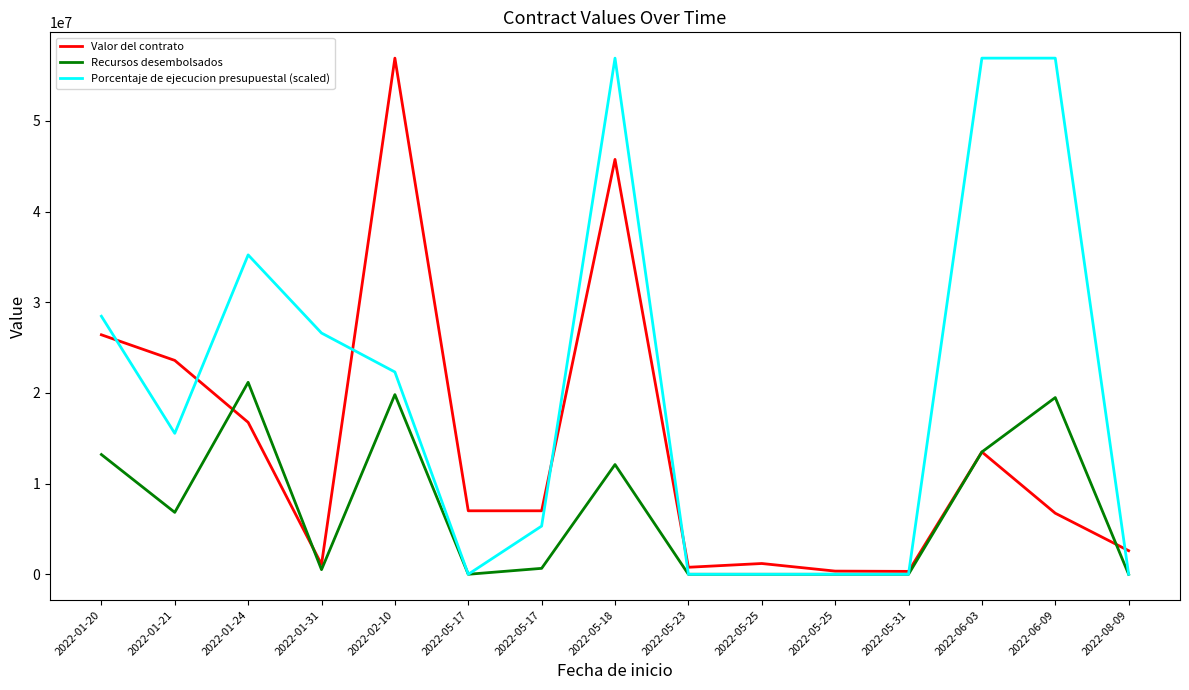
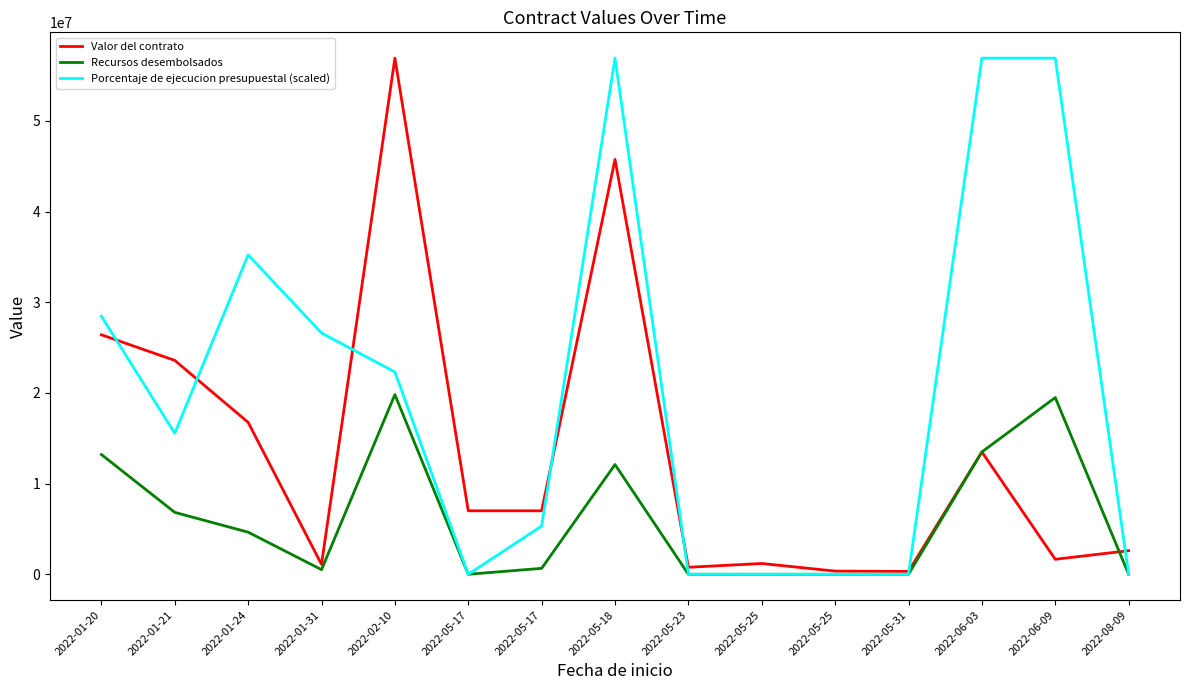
  {
    "Valor del contrato": {
      "2022-01-20": 26000000,
      "2022-01-21": 24000000,
      "2022-01-24": 17000000,
      "2022-01-31": 1000000,
      "2022-02-10": 57000000,
      "2022-05-18": 46000000,
      "2022-05-23": 1000000,
      "2022-05-31": 0,
-     "2022-06-09": 7000000,
+     "2022-06-09": 2000000,
      "2022-08-09": 3000000
    },
    "Recursos desembolsados": {
      "2022-01-20": 13000000,
      "2022-01-21": 7000000,
-     "2022-01-24": 21000000,
+     "2022-01-24": 5000000,
      "2022-01-31": 1000000,
      "2022-02-10": 20000000,
      "2022-05-18": 12000000,
      "2022-06-09": 19000000
    },
    "Porcentaje de ejecucion presupuestal (scaled)": {
      "2022-01-20": 28000000,
      "2022-01-21": 16000000,
      "2022-01-24": 35000000,
      "2022-01-31": 27000000,
      "2022-02-10": 22000000,
      "2022-05-18": 57000000,
      "2022-06-03": 57000000,
      "2022-06-09": 57000000
    }
  }
